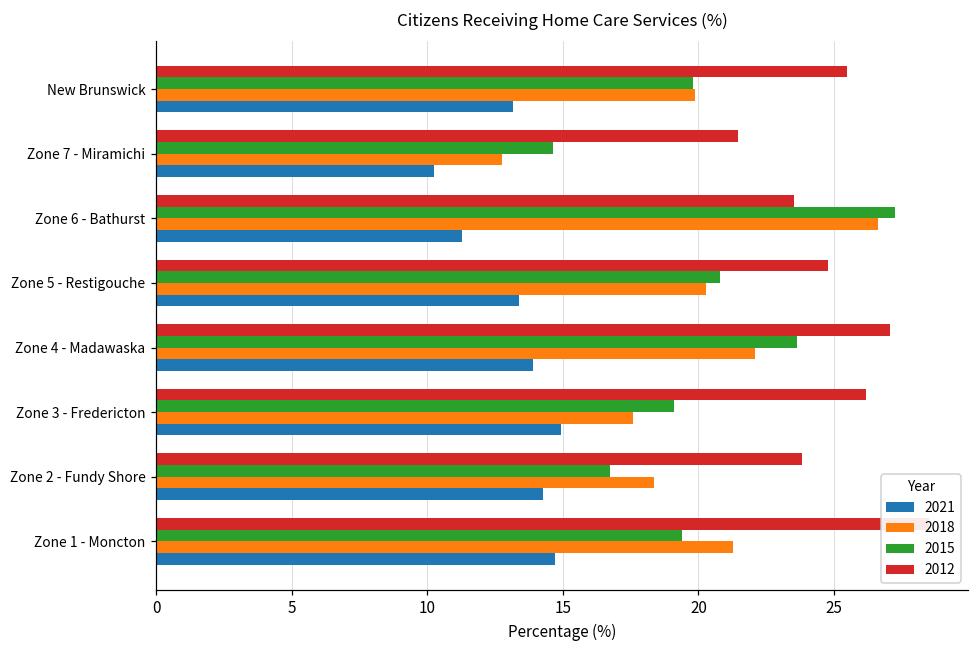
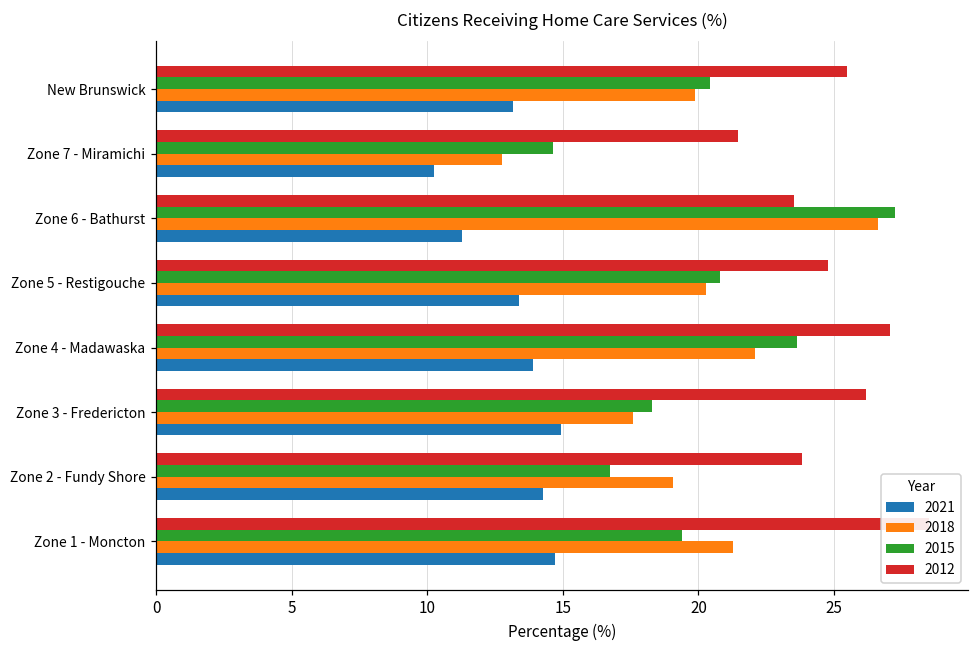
  {
    "2021": {
      "New Brunswick": 13.2,
      "Zone 7 - Miramichi": 10.2,
      "Zone 6 - Bathurst": 11.3,
      "Zone 5 - Restigouche": 13.4,
      "Zone 4 - Madawaska": 13.9,
      "Zone 3 - Fredericton": 14.9,
      "Zone 2 - Fundy Shore": 14.3,
      "Zone 1 - Moncton": 14.7
    },
    "2018": {
      "New Brunswick": 19.9,
      "Zone 7 - Miramichi": 12.7,
      "Zone 6 - Bathurst": 26.6,
      "Zone 5 - Restigouche": 20.3,
      "Zone 4 - Madawaska": 22.1,
      "Zone 3 - Fredericton": 17.6,
-     "Zone 2 - Fundy Shore": 18.3,
+     "Zone 2 - Fundy Shore": 19.1,
      "Zone 1 - Moncton": 21.3
    },
    "2015": {
-     "New Brunswick": 19.8,
+     "New Brunswick": 20.4,
      "Zone 7 - Miramichi": 14.6,
      "Zone 6 - Bathurst": 27.3,
      "Zone 5 - Restigouche": 20.8,
      "Zone 4 - Madawaska": 23.6,
-     "Zone 3 - Fredericton": 19.1,
+     "Zone 3 - Fredericton": 18.3,
      "Zone 2 - Fundy Shore": 16.7,
      "Zone 1 - Moncton": 19.4
    },
    "2012": {
      "New Brunswick": 25.5,
      "Zone 7 - Miramichi": 21.5,
      "Zone 6 - Bathurst": 23.5,
      "Zone 5 - Restigouche": 24.8,
      "Zone 4 - Madawaska": 27.1,
      "Zone 3 - Fredericton": 26.2,
      "Zone 2 - Fundy Shore": 23.8
    }
  }
